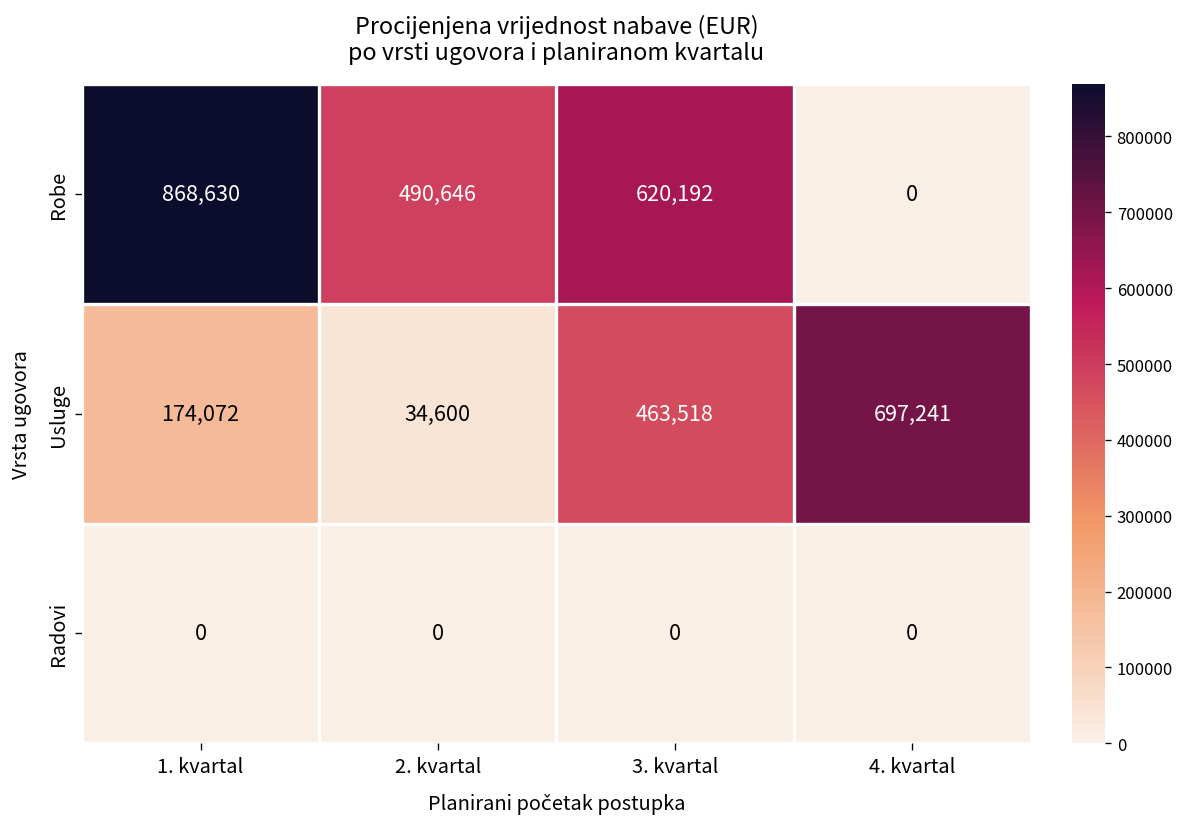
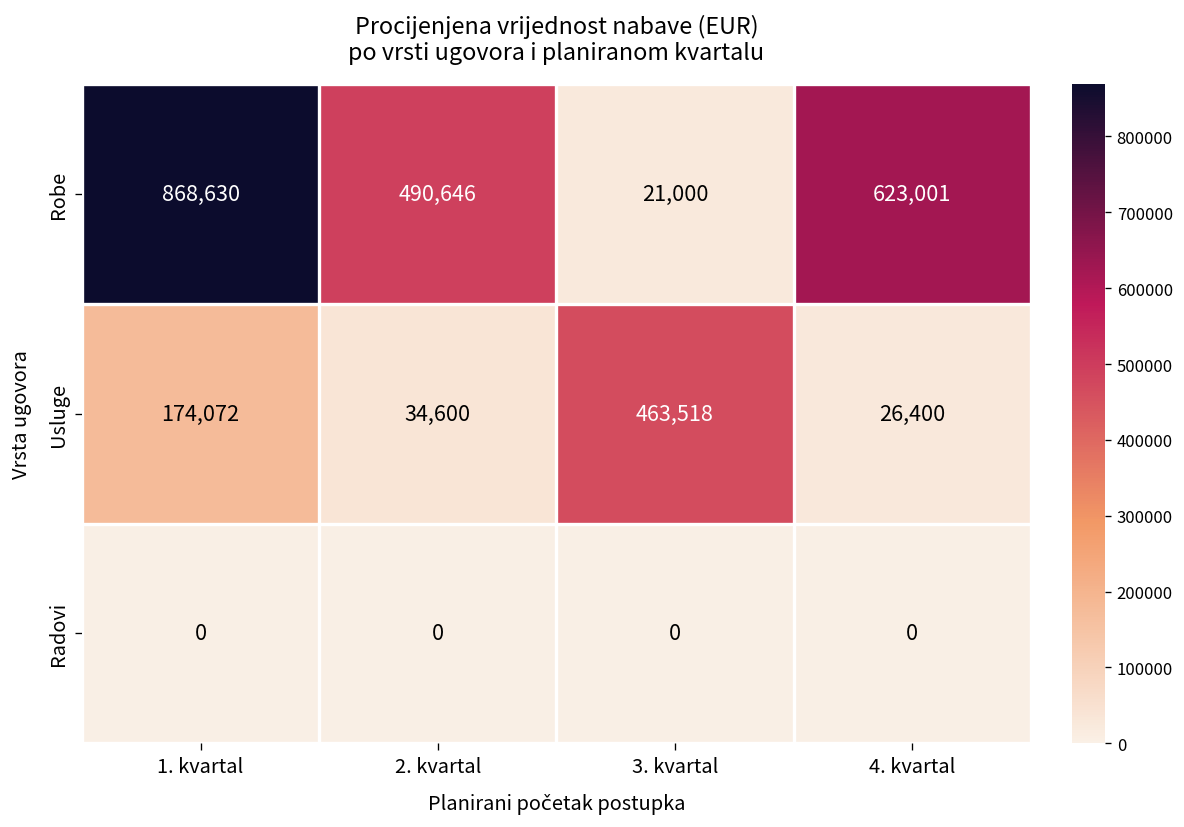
  {
    "Robe": {
      "1. kvartal": "868,630",
      "2. kvartal": "490,646",
-     "3. kvartal": "620,192",
-     "4. kvartal": "0"
+     "3. kvartal": "21,000",
+     "4. kvartal": "623,001"
    },
    "Usluge": {
      "1. kvartal": "174,072",
      "2. kvartal": "34,600",
      "3. kvartal": "463,518",
-     "4. kvartal": "697,241"
+     "4. kvartal": "26,400"
    },
    "Radovi": {
      "1. kvartal": "0",
      "2. kvartal": "0",
      "3. kvartal": "0",
      "4. kvartal": "0"
    }
  }
